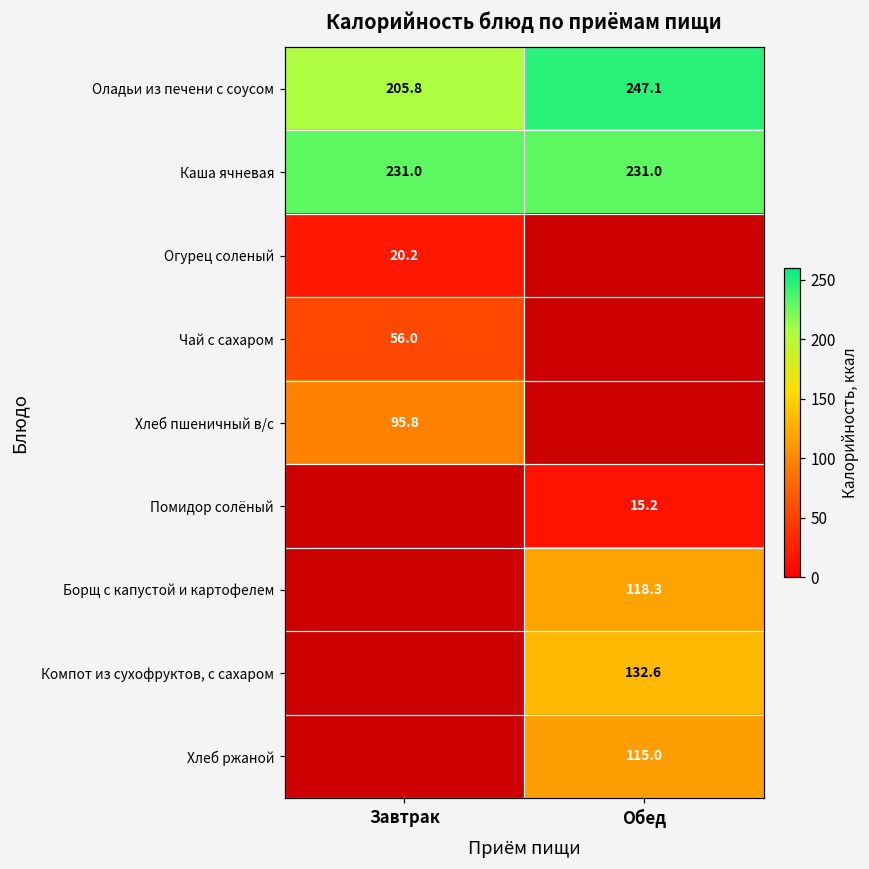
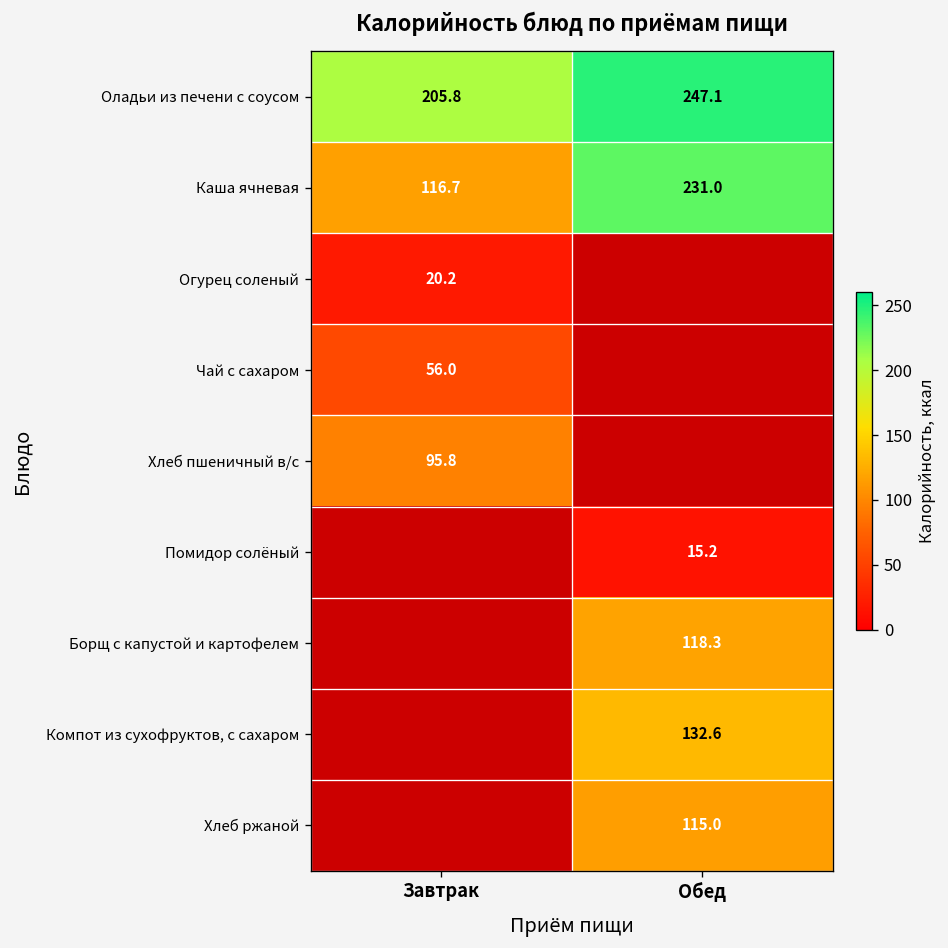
  {
    "Оладьи из печени с соусом": {
      "Завтрак": 205.8,
      "Обед": 247.1
    },
    "Каша ячневая": {
-     "Завтрак": 231.0,
+     "Завтрак": 116.7,
      "Обед": 231.0
    },
    "Огурец соленый": {
      "Завтрак": 20.2
    },
    "Чай с сахаром": {
      "Завтрак": 56.0
    },
    "Хлеб пшеничный в/с": {
      "Завтрак": 95.8
    },
    "Помидор солёный": {
      "Обед": 15.2
    },
    "Борщ с капустой и картофелем": {
      "Обед": 118.3
    },
    "Компот из сухофруктов, с сахаром": {
      "Обед": 132.6
    },
    "Хлеб ржаной": {
      "Обед": 115.0
    }
  }
